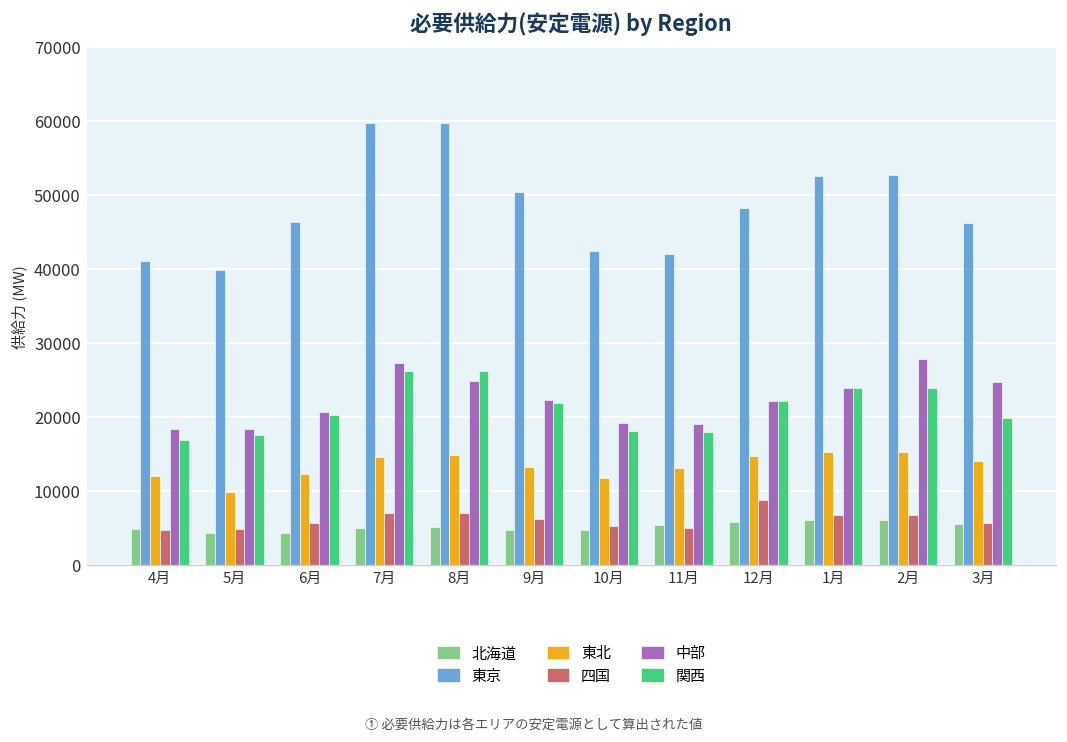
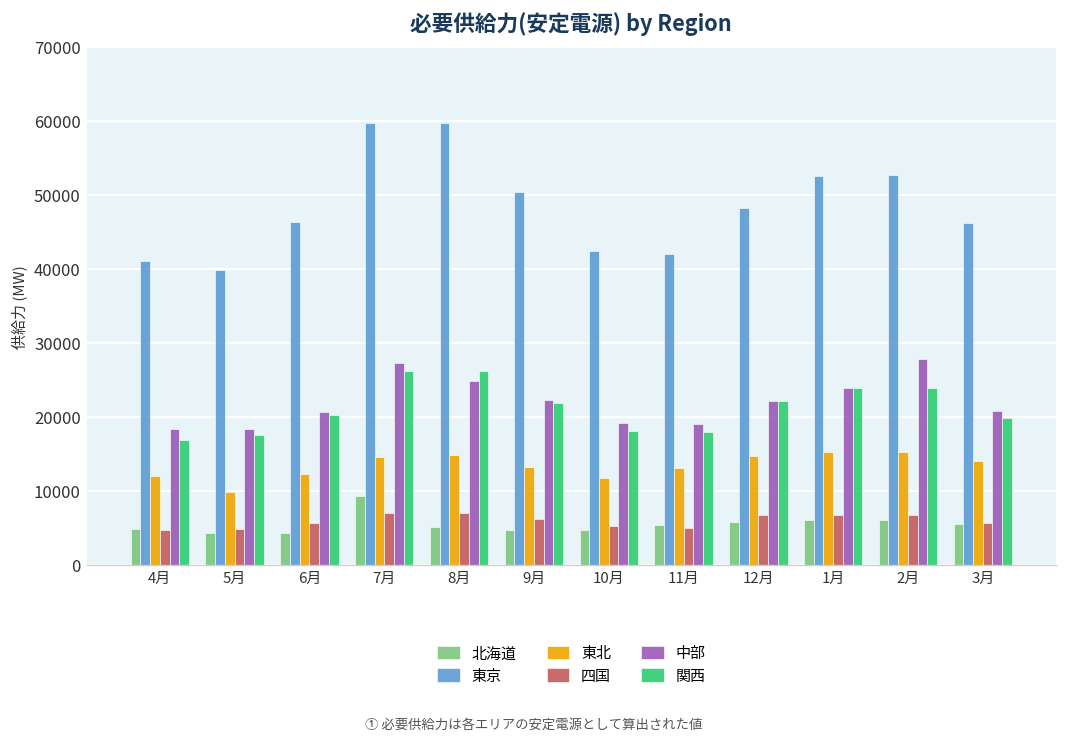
  {
    "北海道": {
      "4月": 5000,
      "5月": 4000,
      "6月": 4000,
-     "7月": 5000,
+     "7月": 9000,
      "8月": 5000,
      "9月": 5000,
      "10月": 5000,
      "11月": 5000,
      "12月": 6000,
      "1月": 6000,
      "2月": 6000,
      "3月": 6000
    },
    "東京": {
      "4月": 41000,
      "5月": 40000,
      "6月": 46000,
      "7月": 60000,
      "8月": 60000,
      "9月": 50000,
      "10月": 42000,
      "11月": 42000,
      "12月": 48000,
      "1月": 53000,
      "2月": 53000,
      "3月": 46000
    },
    "東北": {
      "4月": 12000,
      "5月": 10000,
      "6月": 12000,
      "7月": 15000,
      "8月": 15000,
      "9月": 13000,
      "10月": 12000,
      "11月": 13000,
      "12月": 15000,
      "1月": 15000,
      "2月": 15000,
      "3月": 14000
    },
    "四国": {
      "4月": 5000,
      "5月": 5000,
      "6月": 6000,
      "7月": 7000,
      "8月": 7000,
      "9月": 6000,
      "10月": 5000,
      "11月": 5000,
-     "12月": 9000,
+     "12月": 7000,
      "1月": 7000,
      "2月": 7000,
      "3月": 6000
    },
    "中部": {
      "4月": 18000,
      "5月": 18000,
      "6月": 21000,
      "7月": 27000,
      "8月": 25000,
      "9月": 22000,
      "10月": 19000,
      "11月": 19000,
      "12月": 22000,
      "1月": 24000,
      "2月": 28000,
-     "3月": 25000
+     "3月": 21000
    },
    "関西": {
      "4月": 17000,
      "5月": 17000,
      "6月": 20000,
      "7月": 26000,
      "8月": 26000,
      "9月": 22000,
      "10月": 18000,
      "11月": 18000,
      "12月": 22000,
      "1月": 24000,
      "2月": 24000,
      "3月": 20000
    }
  }
